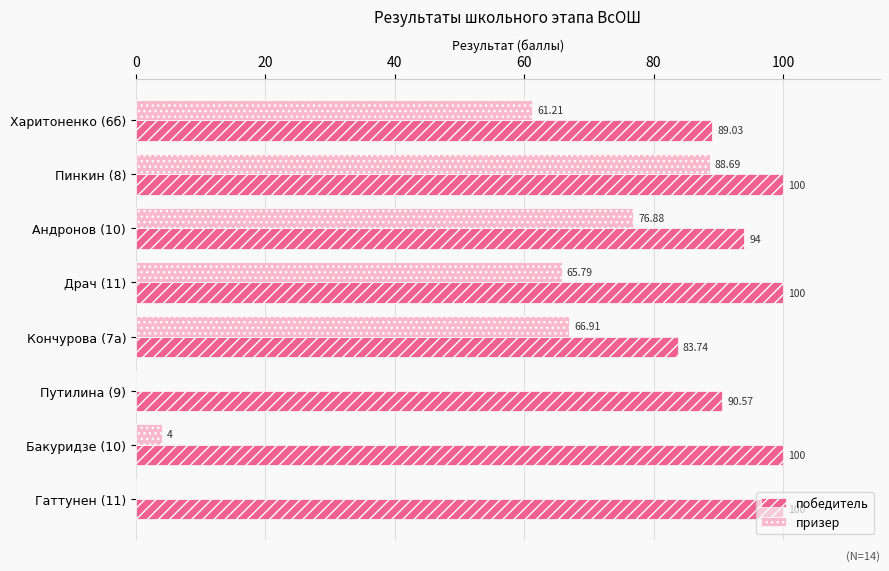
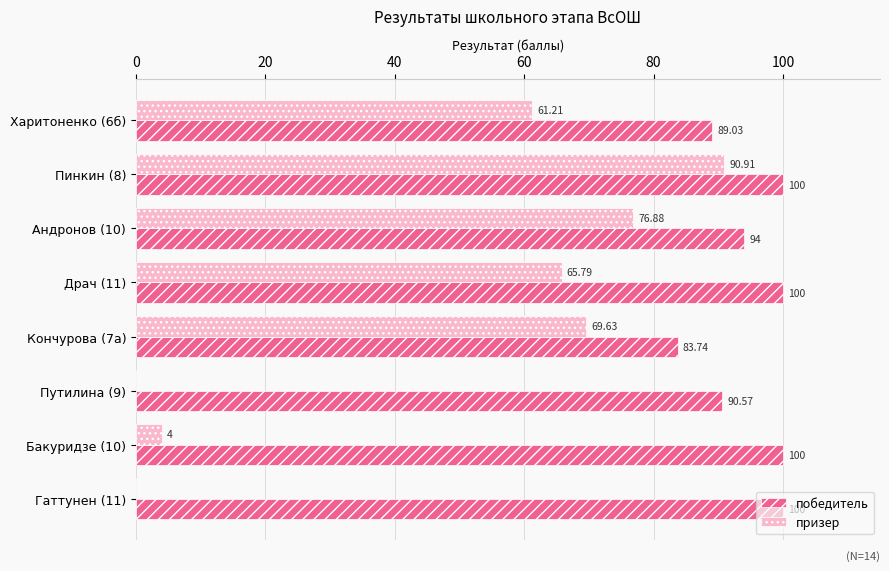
  {
    "победитель": {
      "Харитоненко (6б)": 89.03,
      "Пинкин (8)": 100,
      "Андронов (10)": 94,
      "Драч (11)": 100,
      "Кончурова (7а)": 83.74,
      "Путилина (9)": 90.57,
      "Бакуридзе (10)": 100
    },
    "призер": {
      "Харитоненко (6б)": 61.21,
-     "Пинкин (8)": 88.69,
+     "Пинкин (8)": 90.91,
      "Андронов (10)": 76.88,
      "Драч (11)": 65.79,
-     "Кончурова (7а)": 66.91,
+     "Кончурова (7а)": 69.63,
      "Бакуридзе (10)": 4
    }
  }
